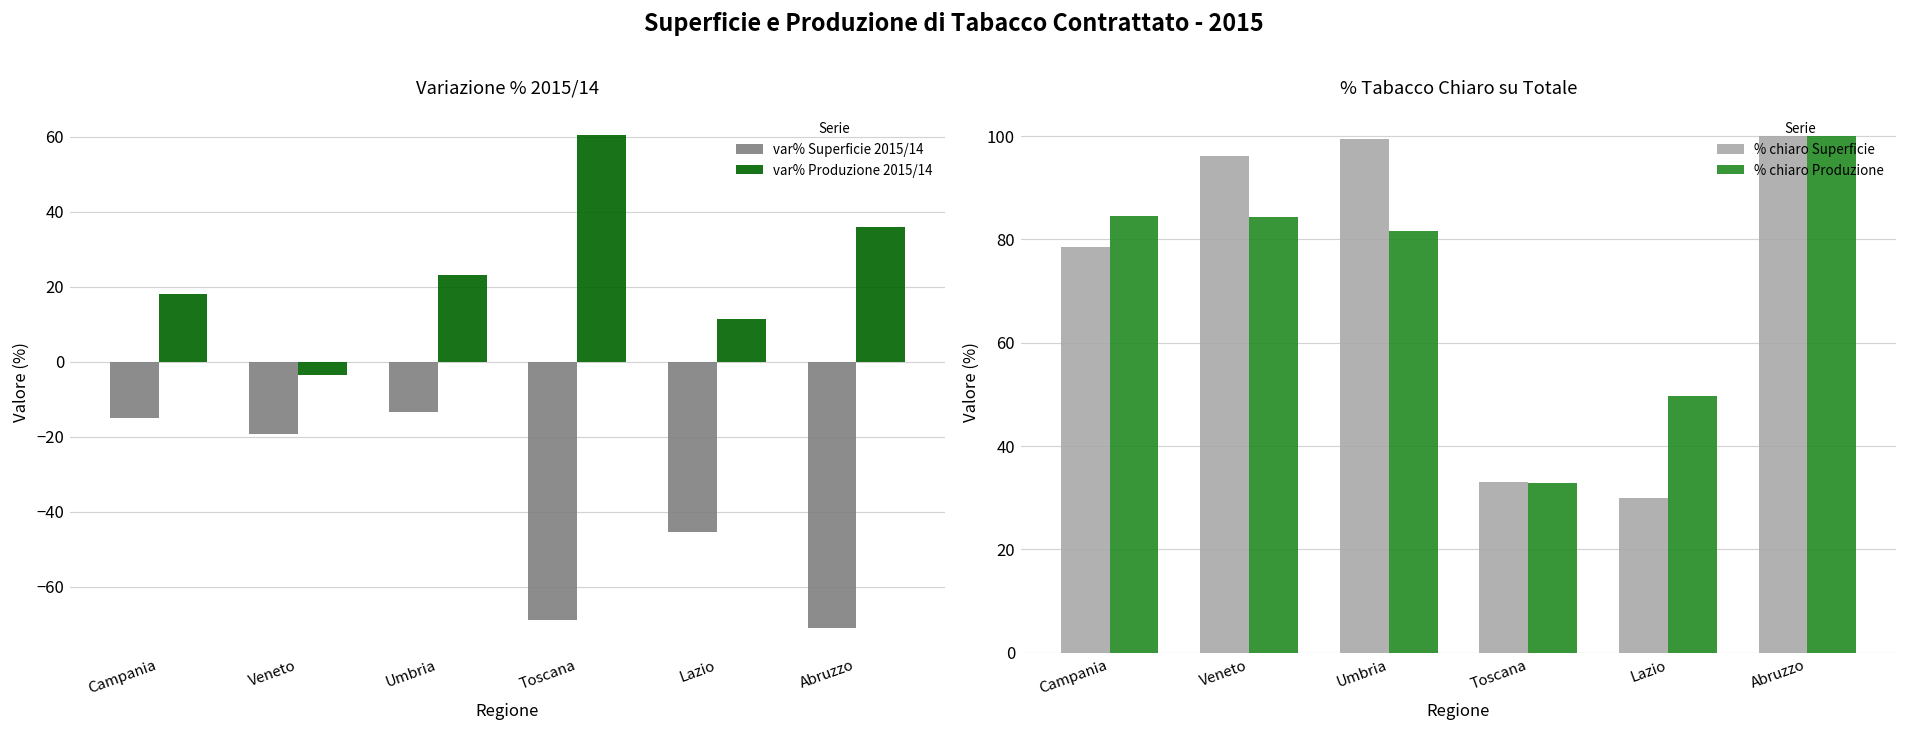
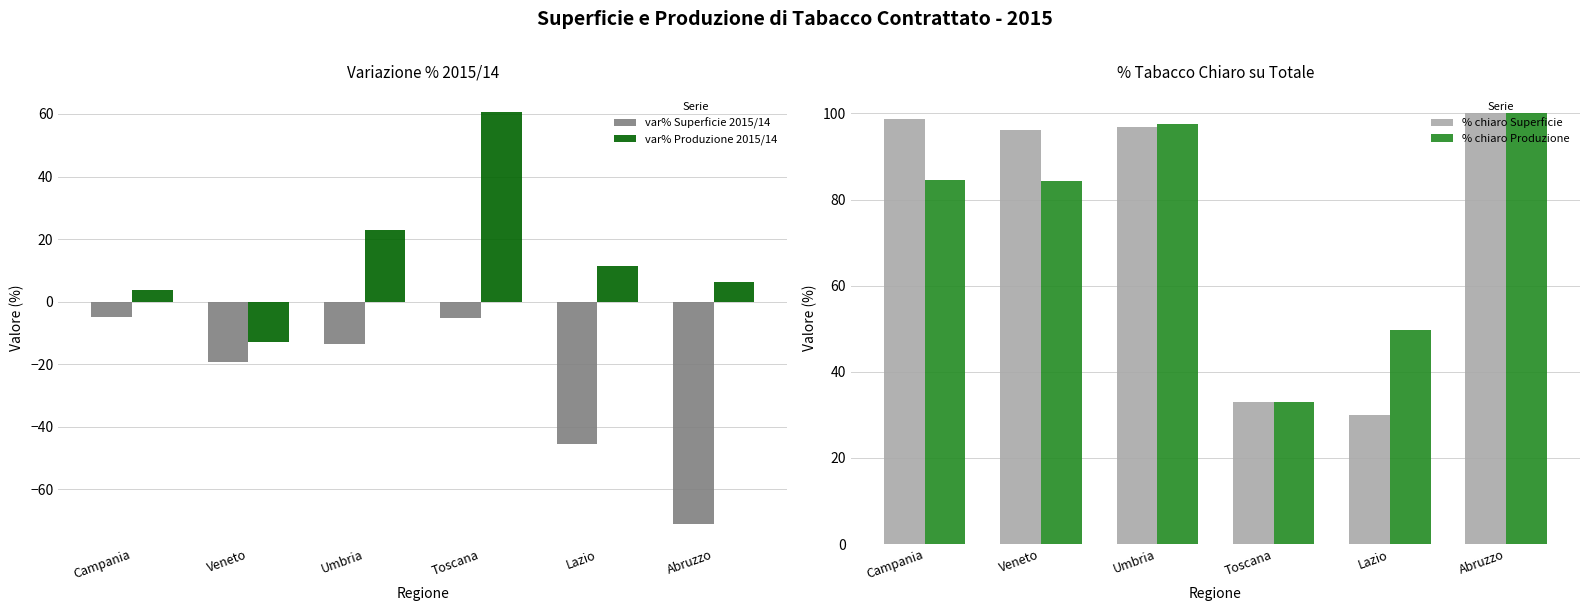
  {
    "Variazione % 2015/14": {
      "var% Superficie 2015/14": {
-       "Campania": -15,
+       "Campania": -5,
        "Veneto": -19,
        "Umbria": -14,
-       "Toscana": -69,
+       "Toscana": -5,
        "Lazio": -46,
        "Abruzzo": -71
      },
      "var% Produzione 2015/14": {
-       "Campania": 18,
-       "Veneto": -3,
+       "Campania": 4,
+       "Veneto": -13,
        "Umbria": 23,
        "Toscana": 60,
        "Lazio": 11,
-       "Abruzzo": 36
+       "Abruzzo": 6
      }
    },
    "% Tabacco Chiaro su Totale": {
      "% chiaro Superficie": {
-       "Campania": 78,
+       "Campania": 99,
        "Veneto": 96,
-       "Umbria": 99,
+       "Umbria": 97,
        "Toscana": 33,
        "Lazio": 30,
        "Abruzzo": 100
      },
      "% chiaro Produzione": {
        "Campania": 85,
        "Veneto": 84,
-       "Umbria": 82,
+       "Umbria": 98,
        "Toscana": 33,
        "Lazio": 50,
        "Abruzzo": 100
      }
    }
  }
